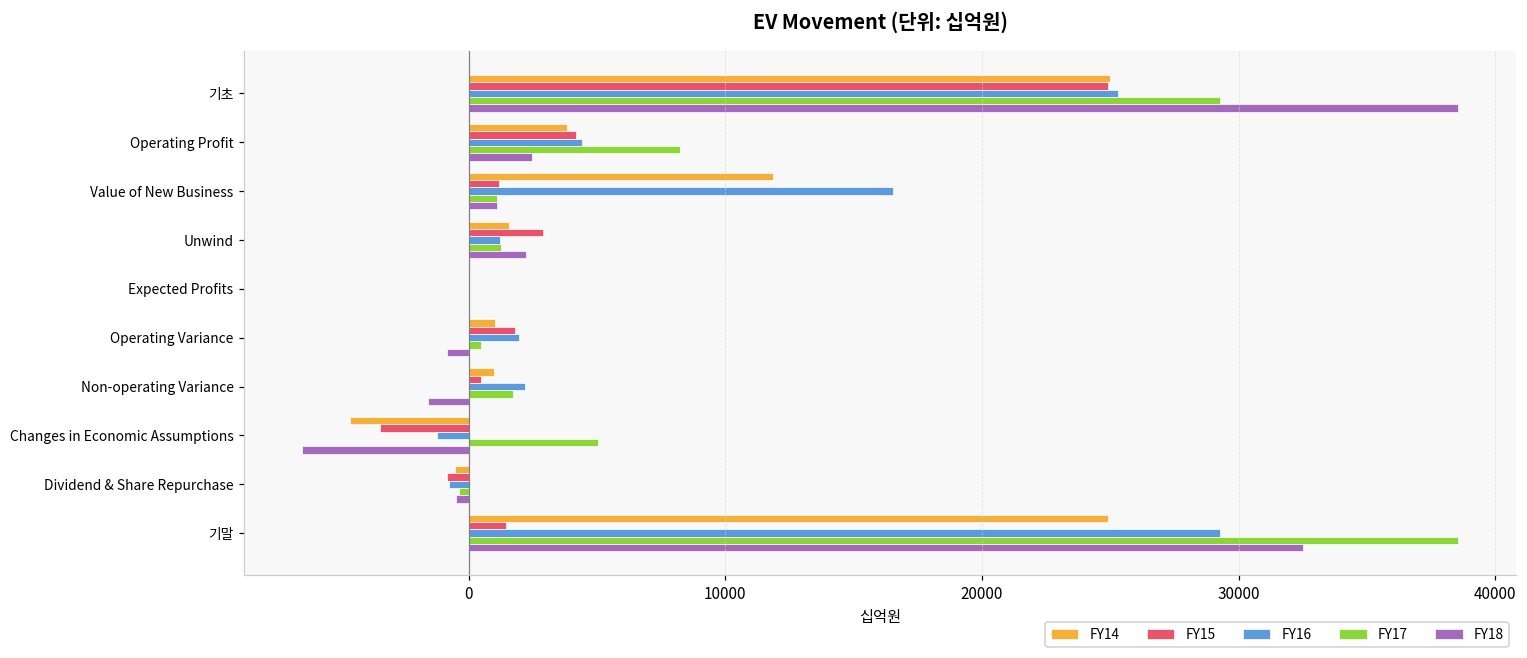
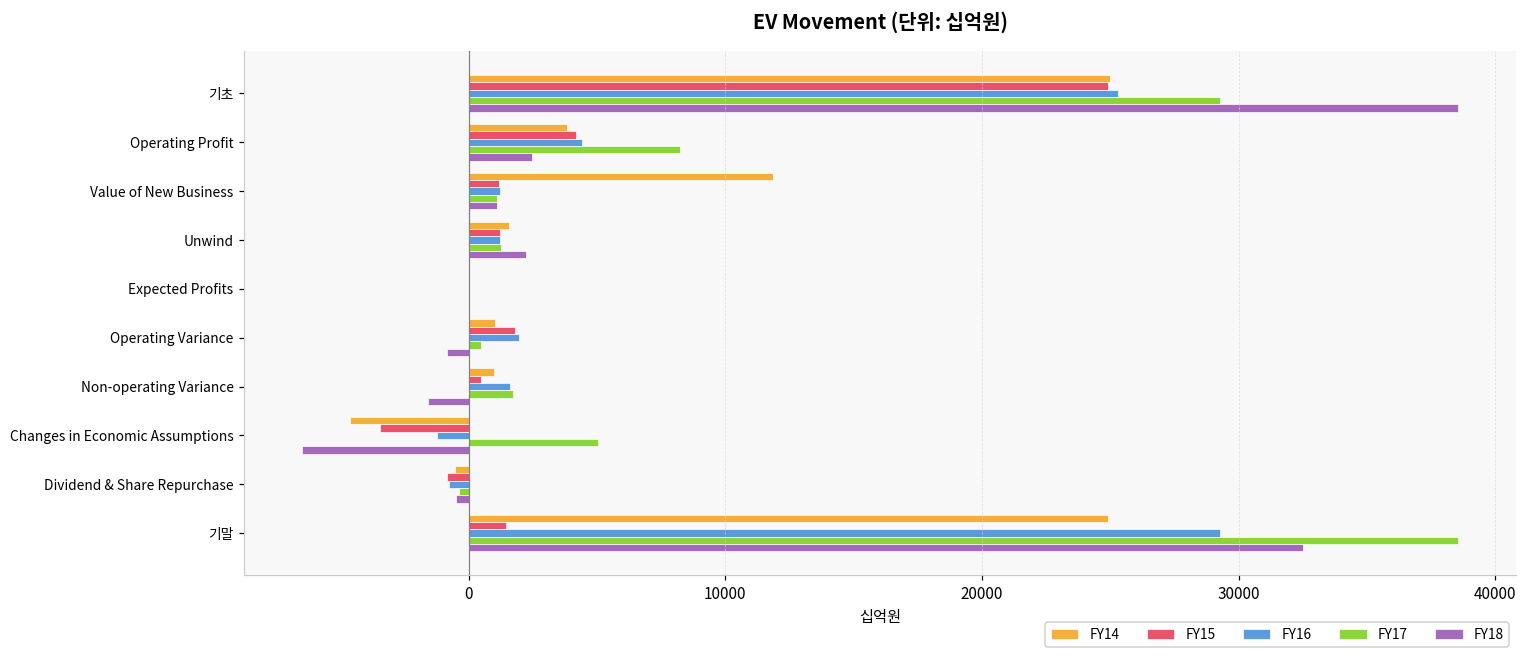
  {
    "FY14": {
      "기초": 25000,
      "Operating Profit": 3800,
      "Value of New Business": 11900,
      "Unwind": 1600,
      "Expected Profits": 0,
      "Operating Variance": 1000,
      "Non-operating Variance": 1000,
      "Changes in Economic Assumptions": -4600,
      "Dividend & Share Repurchase": -500,
      "기말": 24900
    },
    "FY15": {
      "기초": 24900,
      "Operating Profit": 4200,
      "Value of New Business": 1200,
-     "Unwind": 2900,
+     "Unwind": 1200,
      "Expected Profits": 0,
      "Operating Variance": 1800,
      "Non-operating Variance": 500,
      "Changes in Economic Assumptions": -3500,
      "Dividend & Share Repurchase": -800,
      "기말": 1500
    },
    "FY16": {
      "기초": 25300,
      "Operating Profit": 4400,
-     "Value of New Business": 16500,
+     "Value of New Business": 1200,
      "Unwind": 1200,
      "Expected Profits": 0,
      "Operating Variance": 2000,
-     "Non-operating Variance": 2200,
+     "Non-operating Variance": 1600,
      "Changes in Economic Assumptions": -1200,
      "Dividend & Share Repurchase": -800,
      "기말": 29300
    },
    "FY17": {
      "기초": 29300,
      "Operating Profit": 8200,
      "Value of New Business": 1100,
      "Unwind": 1300,
      "Expected Profits": 0,
      "Operating Variance": 500,
      "Non-operating Variance": 1700,
      "Changes in Economic Assumptions": 5000,
      "Dividend & Share Repurchase": -400,
      "기말": 38600
    },
    "FY18": {
      "기초": 38600,
      "Operating Profit": 2500,
      "Value of New Business": 1100,
      "Unwind": 2200,
      "Expected Profits": 0,
      "Operating Variance": -800,
      "Non-operating Variance": -1600,
      "Changes in Economic Assumptions": -6500,
      "Dividend & Share Repurchase": -500,
      "기말": 32500
    }
  }
